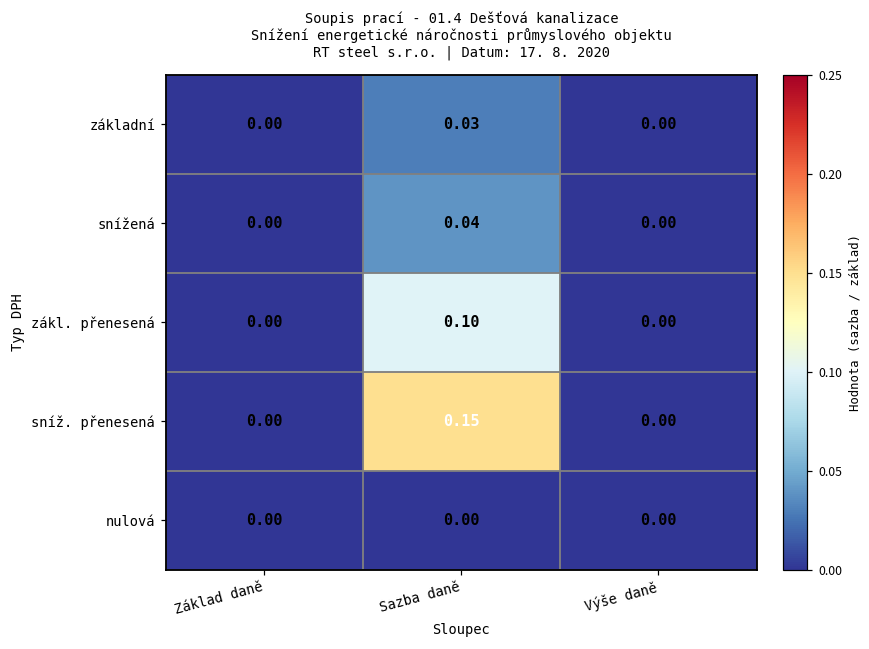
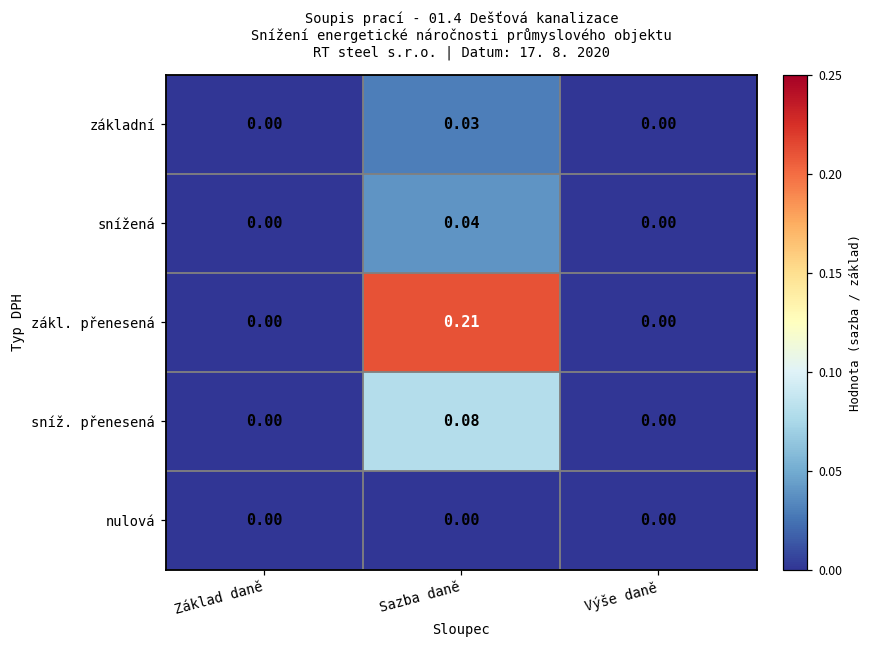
  {
    "základní": {
      "Základ daně": 0.00,
      "Sazba daně": 0.03,
      "Výše daně": 0.00
    },
    "snížená": {
      "Základ daně": 0.00,
      "Sazba daně": 0.04,
      "Výše daně": 0.00
    },
    "zákl. přenesená": {
      "Základ daně": 0.00,
-     "Sazba daně": 0.10,
+     "Sazba daně": 0.21,
      "Výše daně": 0.00
    },
    "sníž. přenesená": {
      "Základ daně": 0.00,
-     "Sazba daně": 0.15,
+     "Sazba daně": 0.08,
      "Výše daně": 0.00
    },
    "nulová": {
      "Základ daně": 0.00,
      "Sazba daně": 0.00,
      "Výše daně": 0.00
    }
  }
